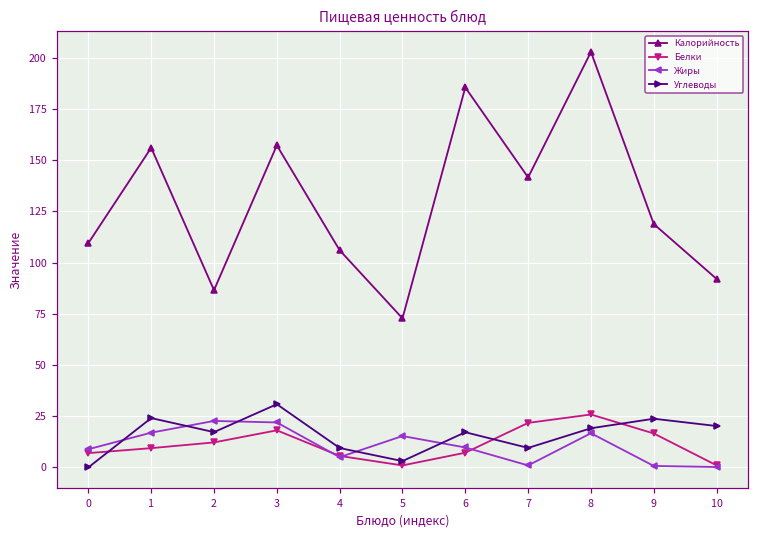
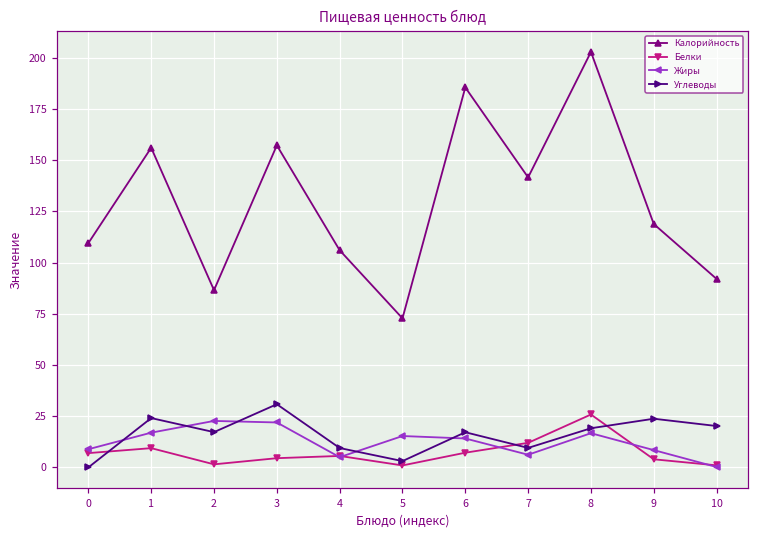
  {
    "Белки": {
      "0": 7,
      "1": 9,
-     "2": 12,
-     "3": 18,
+     "2": 2,
+     "3": 5,
      "5": 1,
      "6": 7,
-     "7": 22,
+     "7": 12,
      "8": 26,
-     "9": 17
+     "9": 4
    },
    "Жиры": {
      "0": 9,
      "1": 17,
      "2": 23,
      "3": 22,
      "5": 15,
-     "6": 10,
-     "7": 1,
+     "6": 14,
+     "7": 6,
      "8": 17,
-     "9": 1
+     "9": 8
    }
  }
